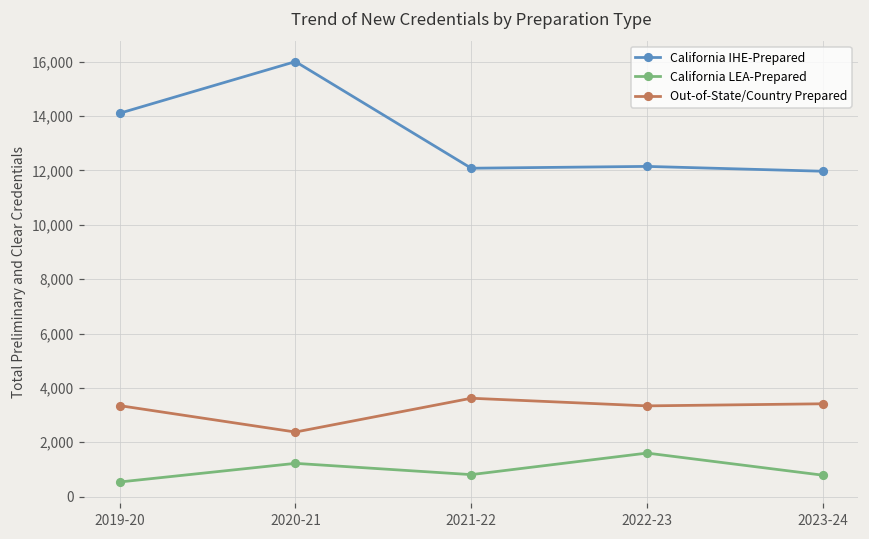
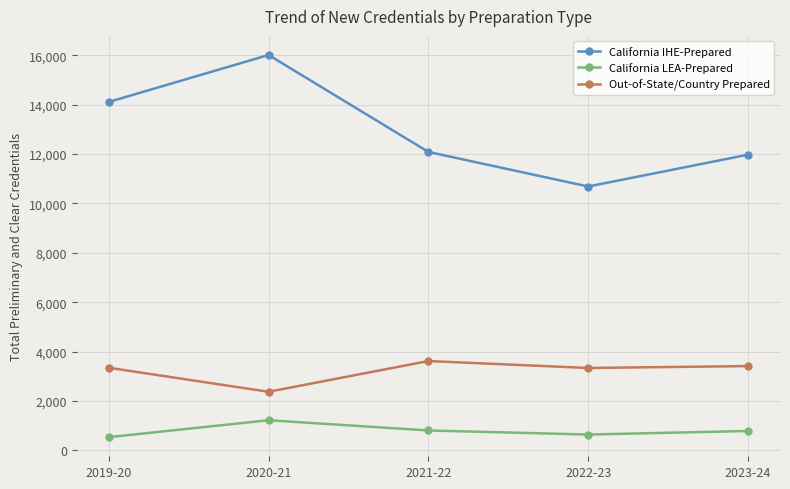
  {
    "California IHE-Prepared": {
      "2019-20": "14,100",
      "2020-21": "16,000",
      "2021-22": "12,100",
-     "2022-23": "12,200",
+     "2022-23": "10,700",
      "2023-24": "12,000"
    },
    "California LEA-Prepared": {
      "2019-20": "500",
      "2020-21": "1,200",
      "2021-22": "800",
-     "2022-23": "1,600",
+     "2022-23": "600",
      "2023-24": "800"
    },
    "Out-of-State/Country Prepared": {
      "2019-20": "3,300",
      "2020-21": "2,400",
      "2021-22": "3,600",
      "2022-23": "3,300",
      "2023-24": "3,400"
    }
  }
